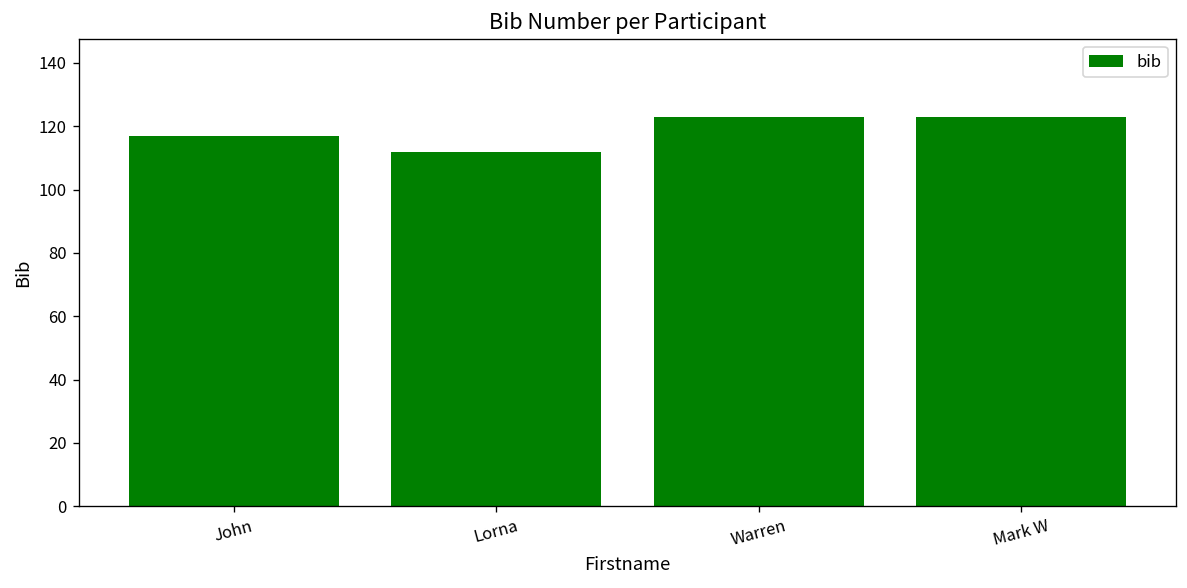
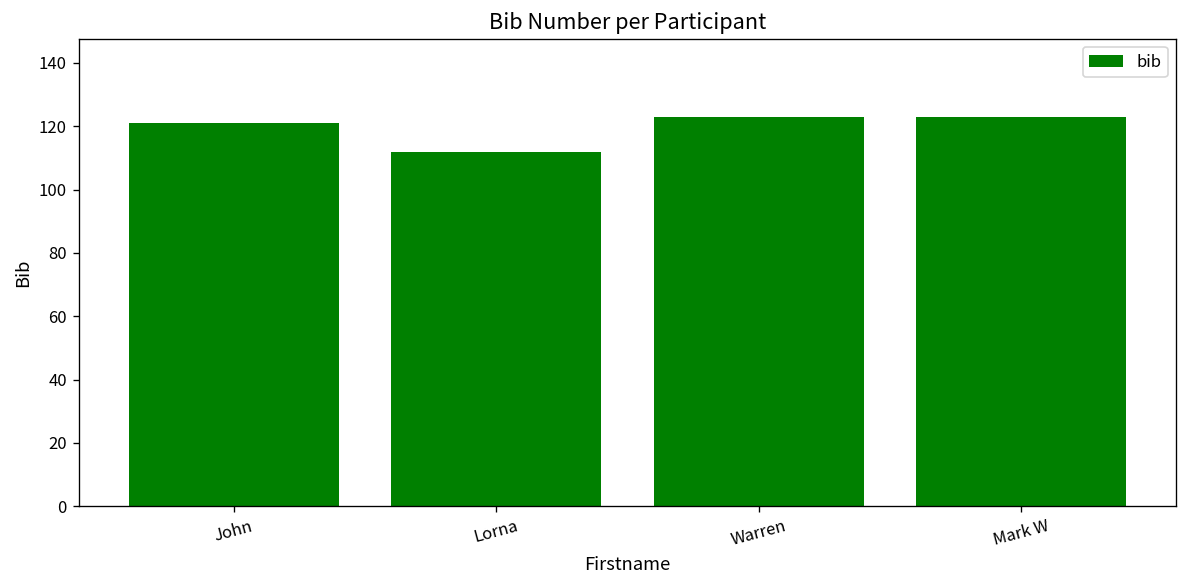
  {
-   "John": 117,
+   "John": 121,
    "Lorna": 112,
    "Warren": 123,
    "Mark W": 123
  }
